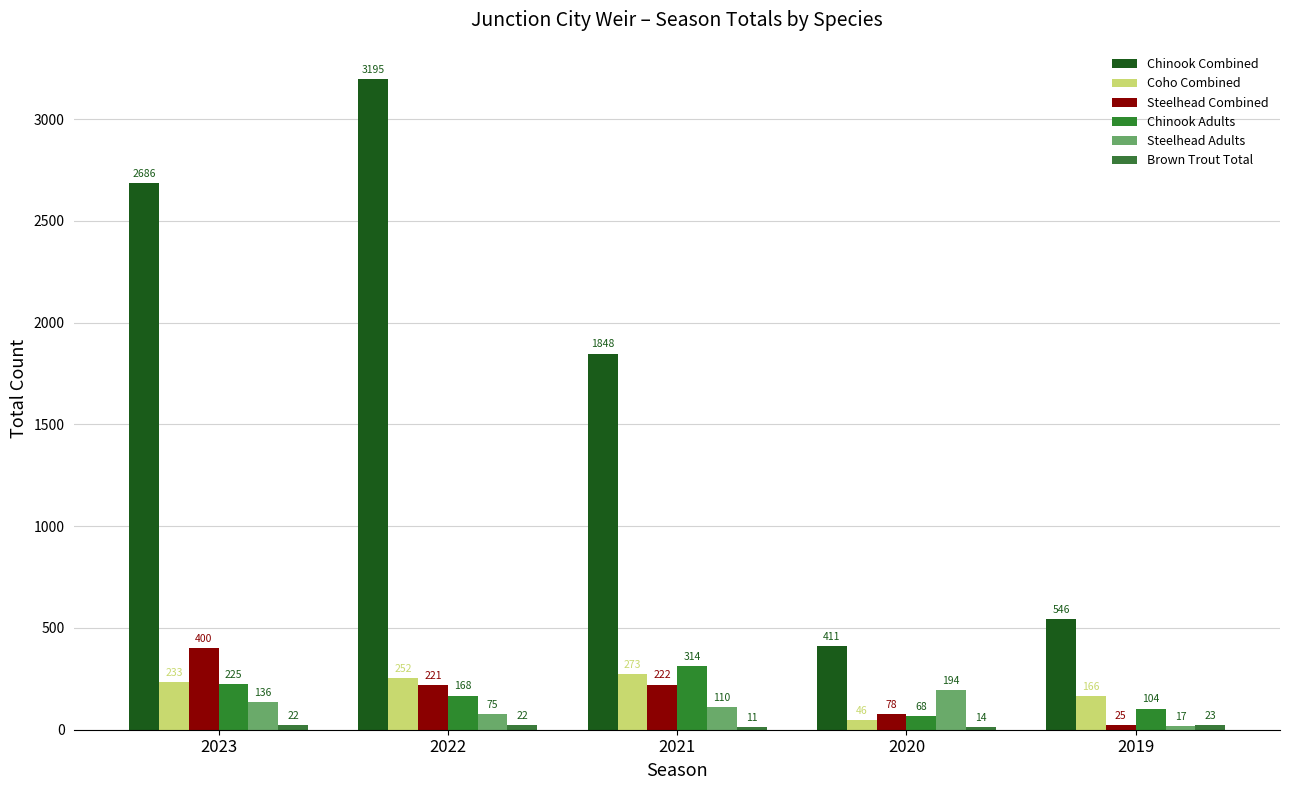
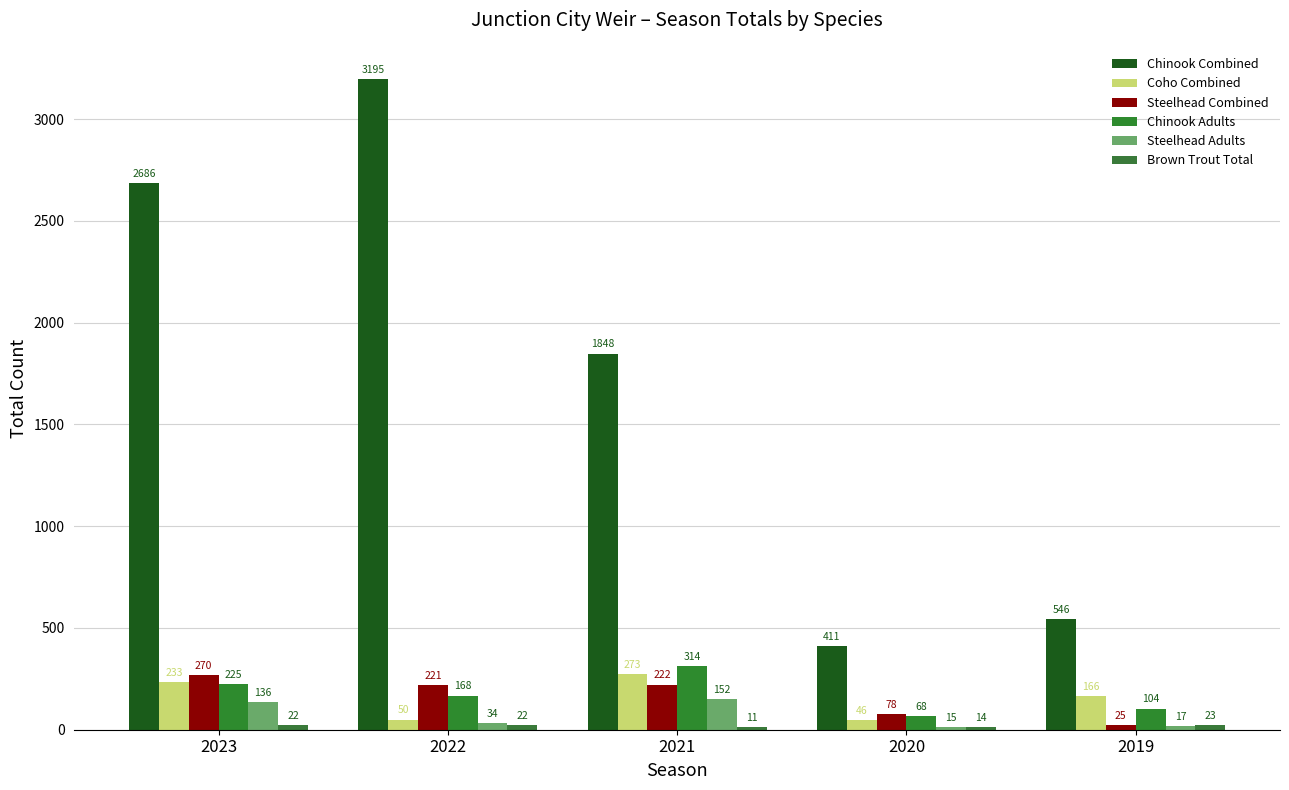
  {
    "Coho Combined": {
      "2023": 233,
-     "2022": 252,
+     "2022": 50,
      "2021": 273,
      "2020": 46,
      "2019": 166
    },
    "Steelhead Combined": {
-     "2023": 400,
+     "2023": 270,
      "2022": 221,
      "2021": 222,
      "2020": 78,
      "2019": 25
    },
    "Steelhead Adults": {
      "2023": 136,
-     "2022": 75,
-     "2021": 110,
-     "2020": 194,
+     "2022": 34,
+     "2021": 152,
+     "2020": 15,
      "2019": 17
    }
  }
